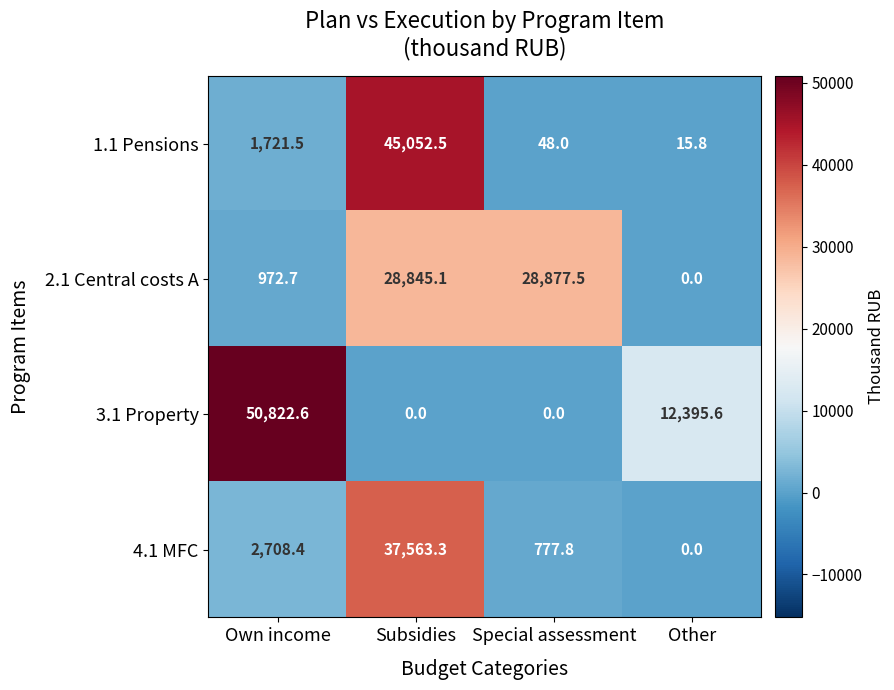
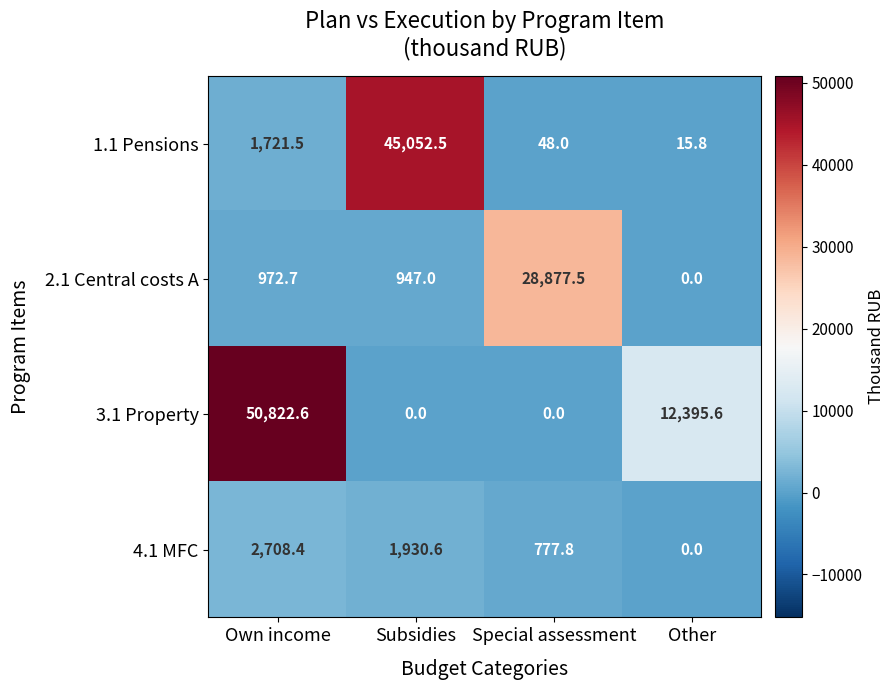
  {
    "1.1 Pensions": {
      "Own income": "1,721.5",
      "Subsidies": "45,052.5",
      "Special assessment": "48.0",
      "Other": "15.8"
    },
    "2.1 Central costs A": {
      "Own income": "972.7",
-     "Subsidies": "28,845.1",
+     "Subsidies": "947.0",
      "Special assessment": "28,877.5",
      "Other": "0.0"
    },
    "3.1 Property": {
      "Own income": "50,822.6",
      "Subsidies": "0.0",
      "Special assessment": "0.0",
      "Other": "12,395.6"
    },
    "4.1 MFC": {
      "Own income": "2,708.4",
-     "Subsidies": "37,563.3",
+     "Subsidies": "1,930.6",
      "Special assessment": "777.8",
      "Other": "0.0"
    }
  }
